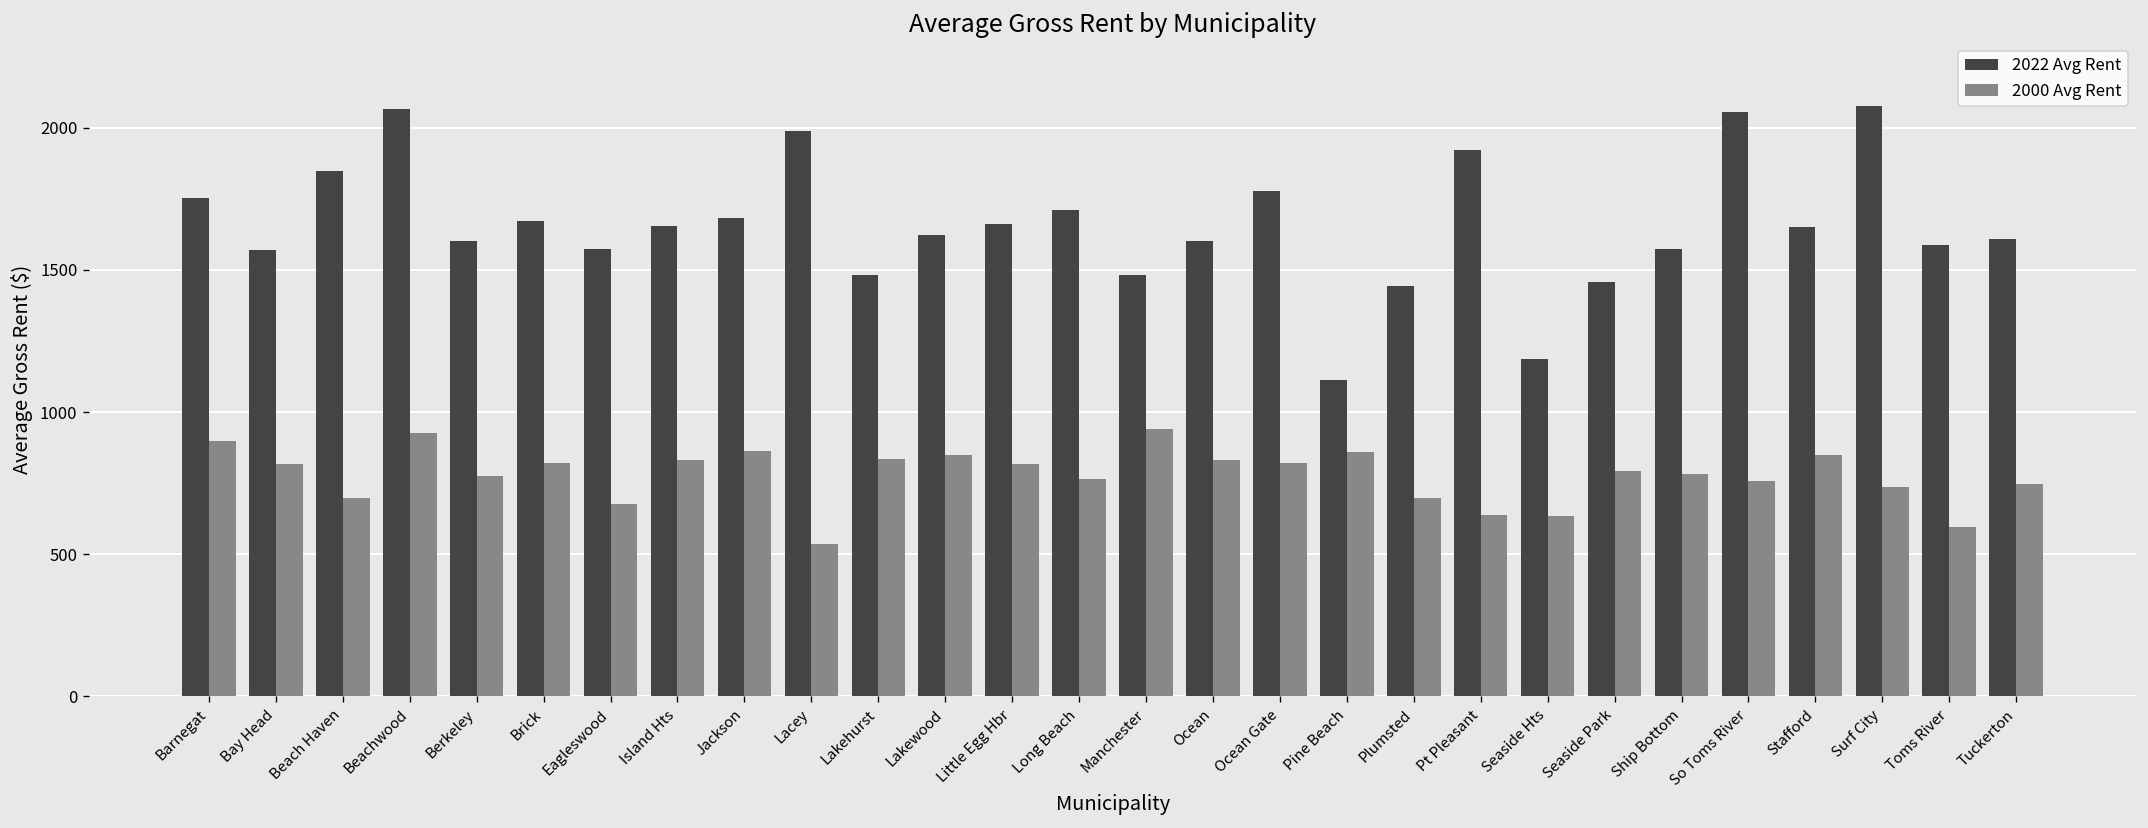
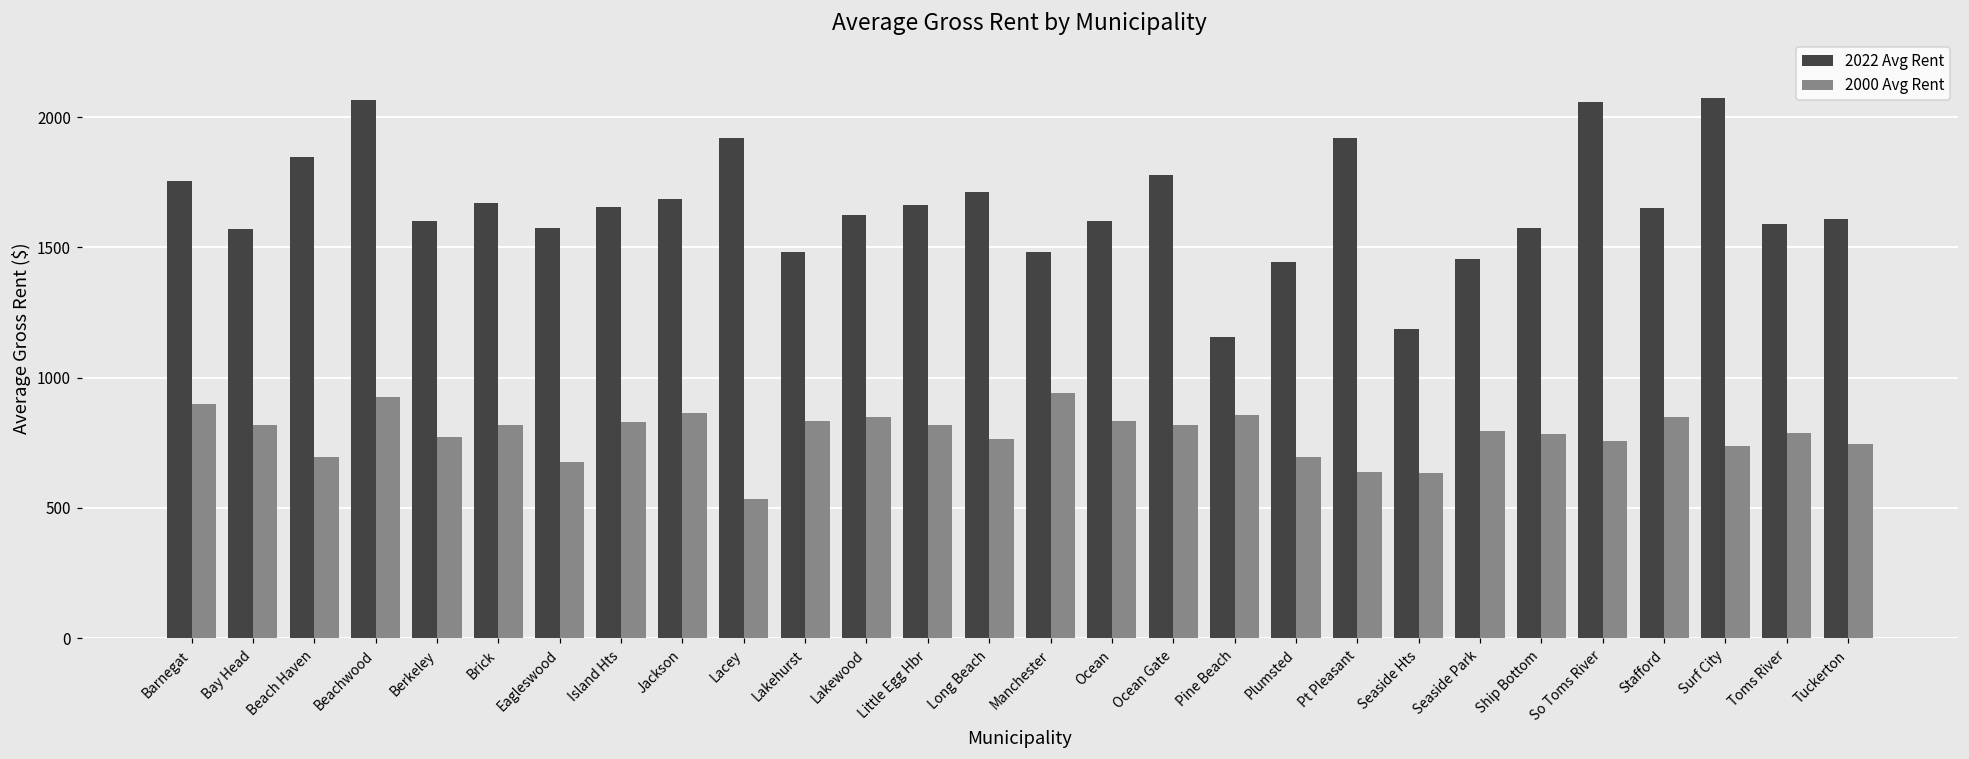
  {
    "2022 Avg Rent": {
      "Barnegat": 1750,
      "Bay Head": 1570,
      "Beach Haven": 1850,
      "Beachwood": 2070,
      "Berkeley": 1600,
      "Brick": 1670,
      "Eagleswood": 1570,
      "Island Hts": 1660,
      "Jackson": 1680,
-     "Lacey": 1990,
+     "Lacey": 1920,
      "Lakehurst": 1480,
      "Lakewood": 1620,
      "Little Egg Hbr": 1660,
      "Long Beach": 1710,
      "Manchester": 1480,
      "Ocean": 1600,
      "Ocean Gate": 1780,
-     "Pine Beach": 1110,
+     "Pine Beach": 1160,
      "Plumsted": 1440,
      "Pt Pleasant": 1920,
      "Seaside Hts": 1190,
      "Seaside Park": 1460,
      "Ship Bottom": 1580,
      "So Toms River": 2060,
      "Stafford": 1650,
      "Surf City": 2080,
      "Toms River": 1590,
      "Tuckerton": 1610
    },
    "2000 Avg Rent": {
      "Barnegat": 900,
      "Bay Head": 820,
      "Beach Haven": 700,
      "Beachwood": 930,
      "Berkeley": 770,
      "Brick": 820,
      "Eagleswood": 680,
      "Island Hts": 830,
      "Jackson": 860,
      "Lacey": 540,
      "Lakehurst": 830,
      "Lakewood": 850,
      "Little Egg Hbr": 820,
      "Long Beach": 770,
      "Manchester": 940,
      "Ocean": 830,
      "Ocean Gate": 820,
      "Pine Beach": 860,
      "Plumsted": 700,
      "Pt Pleasant": 640,
      "Seaside Hts": 640,
      "Seaside Park": 790,
      "Ship Bottom": 780,
      "So Toms River": 760,
      "Stafford": 850,
      "Surf City": 740,
-     "Toms River": 600,
+     "Toms River": 790,
      "Tuckerton": 750
    }
  }
